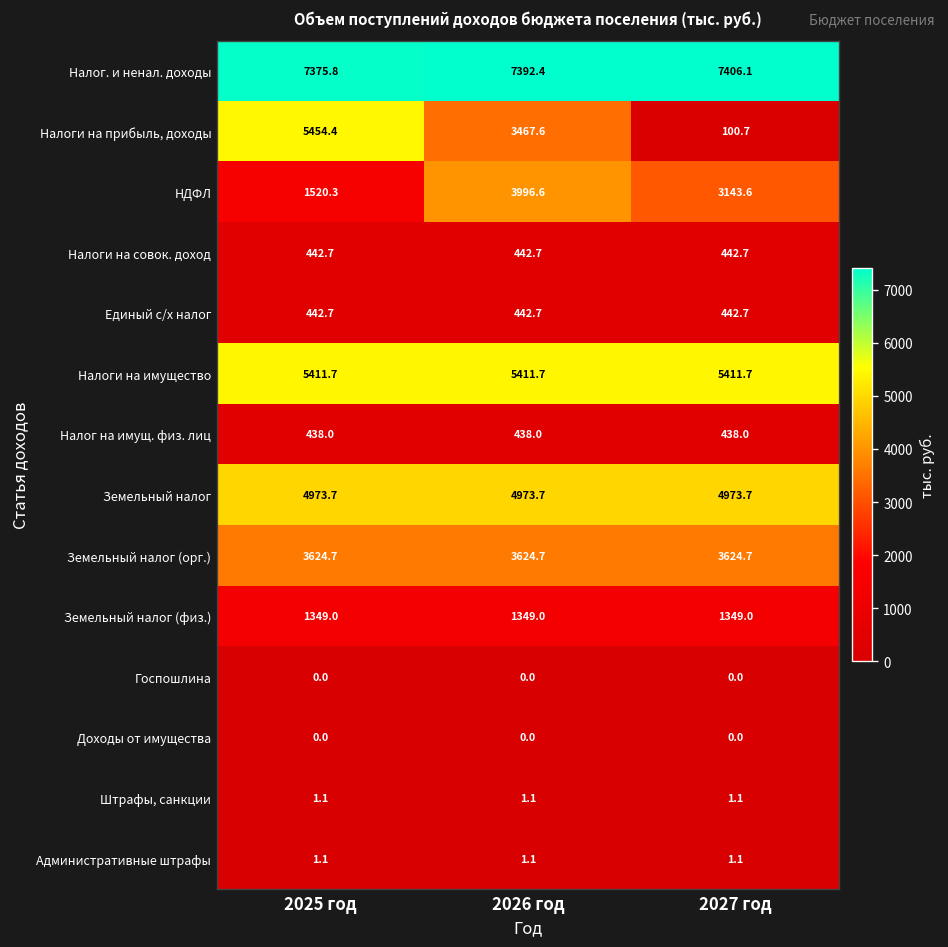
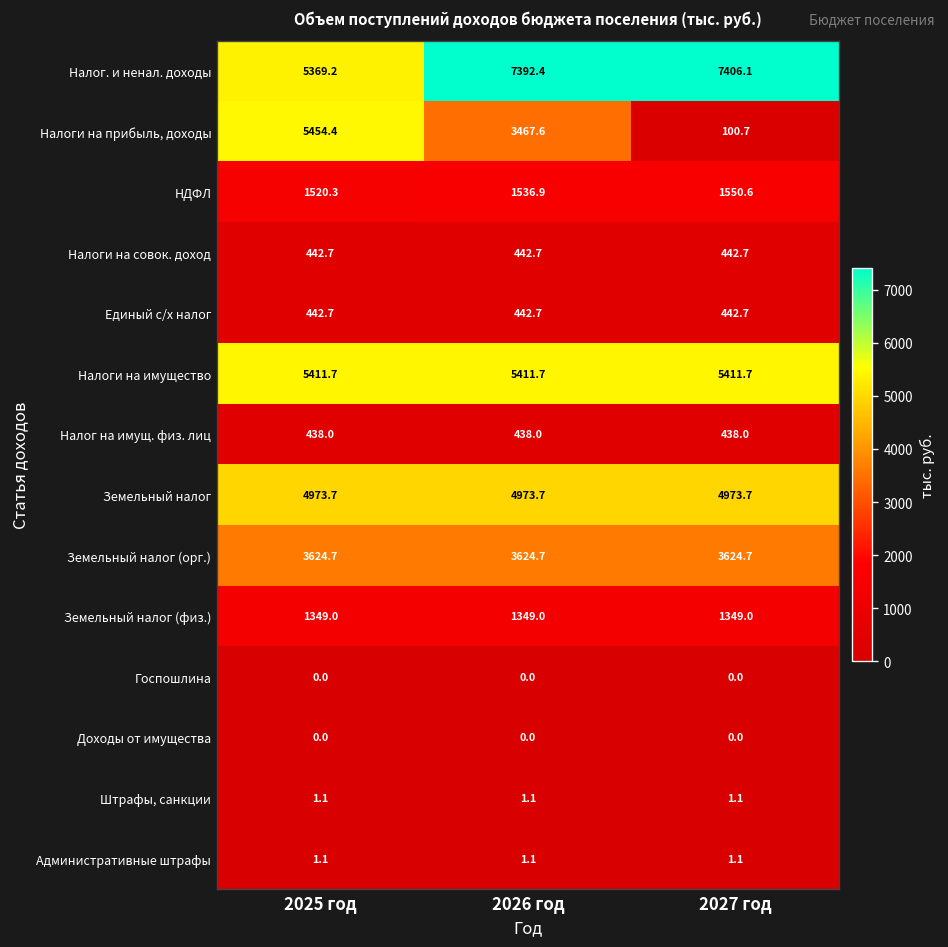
  {
    "Налог. и ненал. доходы": {
-     "2025 год": 7375.8,
+     "2025 год": 5369.2,
      "2026 год": 7392.4,
      "2027 год": 7406.1
    },
    "Налоги на прибыль, доходы": {
      "2025 год": 5454.4,
      "2026 год": 3467.6,
      "2027 год": 100.7
    },
    "НДФЛ": {
      "2025 год": 1520.3,
-     "2026 год": 3996.6,
-     "2027 год": 3143.6
+     "2026 год": 1536.9,
+     "2027 год": 1550.6
    },
    "Налоги на совок. доход": {
      "2025 год": 442.7,
      "2026 год": 442.7,
      "2027 год": 442.7
    },
    "Единый с/х налог": {
      "2025 год": 442.7,
      "2026 год": 442.7,
      "2027 год": 442.7
    },
    "Налоги на имущество": {
      "2025 год": 5411.7,
      "2026 год": 5411.7,
      "2027 год": 5411.7
    },
    "Налог на имущ. физ. лиц": {
      "2025 год": 438.0,
      "2026 год": 438.0,
      "2027 год": 438.0
    },
    "Земельный налог": {
      "2025 год": 4973.7,
      "2026 год": 4973.7,
      "2027 год": 4973.7
    },
    "Земельный налог (орг.)": {
      "2025 год": 3624.7,
      "2026 год": 3624.7,
      "2027 год": 3624.7
    },
    "Земельный налог (физ.)": {
      "2025 год": 1349.0,
      "2026 год": 1349.0,
      "2027 год": 1349.0
    },
    "Госпошлина": {
      "2025 год": 0.0,
      "2026 год": 0.0,
      "2027 год": 0.0
    },
    "Доходы от имущества": {
      "2025 год": 0.0,
      "2026 год": 0.0,
      "2027 год": 0.0
    },
    "Штрафы, санкции": {
      "2025 год": 1.1,
      "2026 год": 1.1,
      "2027 год": 1.1
    },
    "Административные штрафы": {
      "2025 год": 1.1,
      "2026 год": 1.1,
      "2027 год": 1.1
    }
  }
